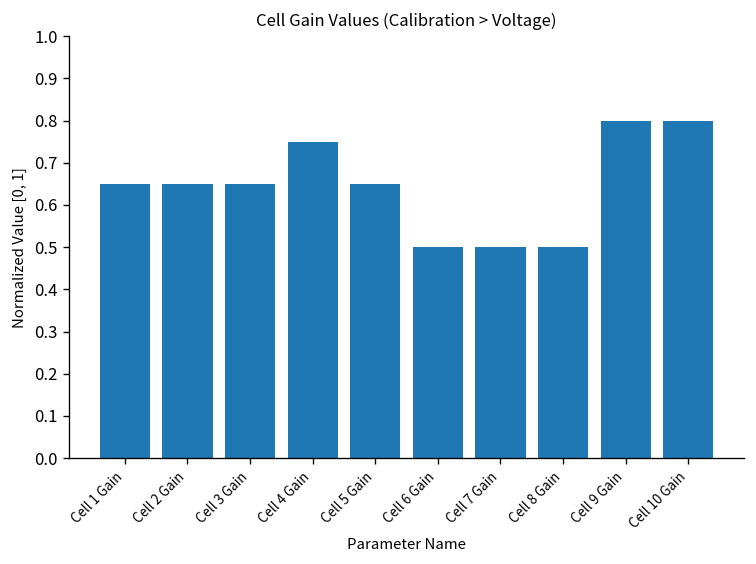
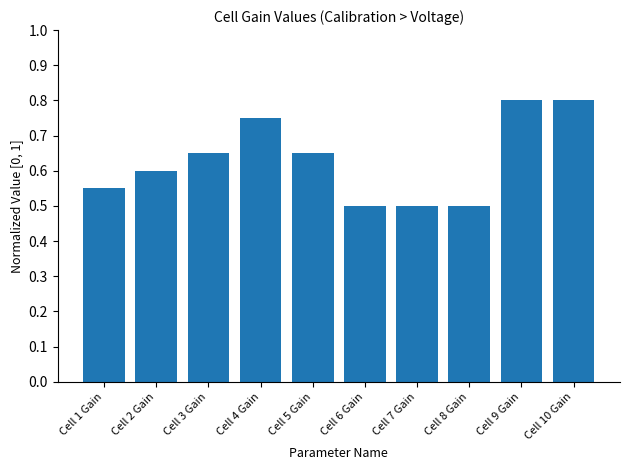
  {
-   "Cell 1 Gain": 0.65,
-   "Cell 2 Gain": 0.65,
+   "Cell 1 Gain": 0.55,
+   "Cell 2 Gain": 0.60,
    "Cell 3 Gain": 0.65,
    "Cell 4 Gain": 0.75,
    "Cell 5 Gain": 0.65,
    "Cell 6 Gain": 0.50,
    "Cell 7 Gain": 0.50,
    "Cell 8 Gain": 0.50,
    "Cell 9 Gain": 0.80,
    "Cell 10 Gain": 0.80
  }
